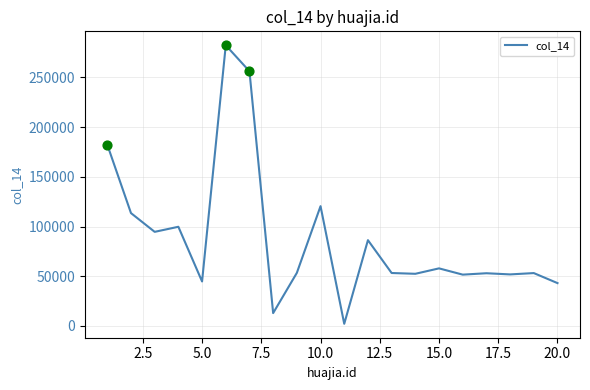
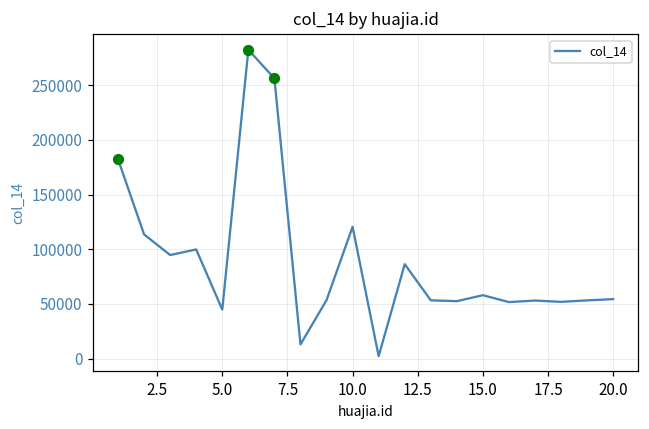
  {
    "col_14": {
      "5.0": 40000,
      "10.0": 120000,
      "15.0": 60000,
-     "20.0": 40000
+     "20.0": 50000
    }
  }
